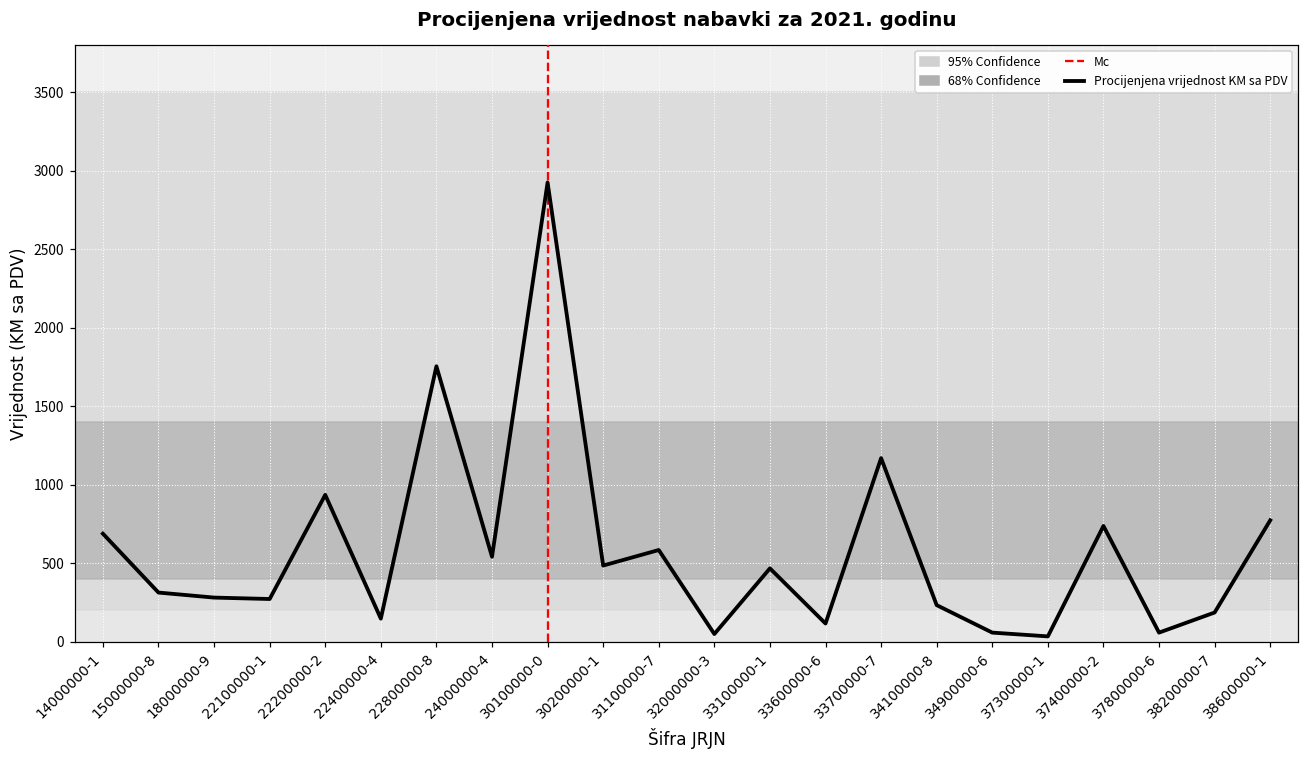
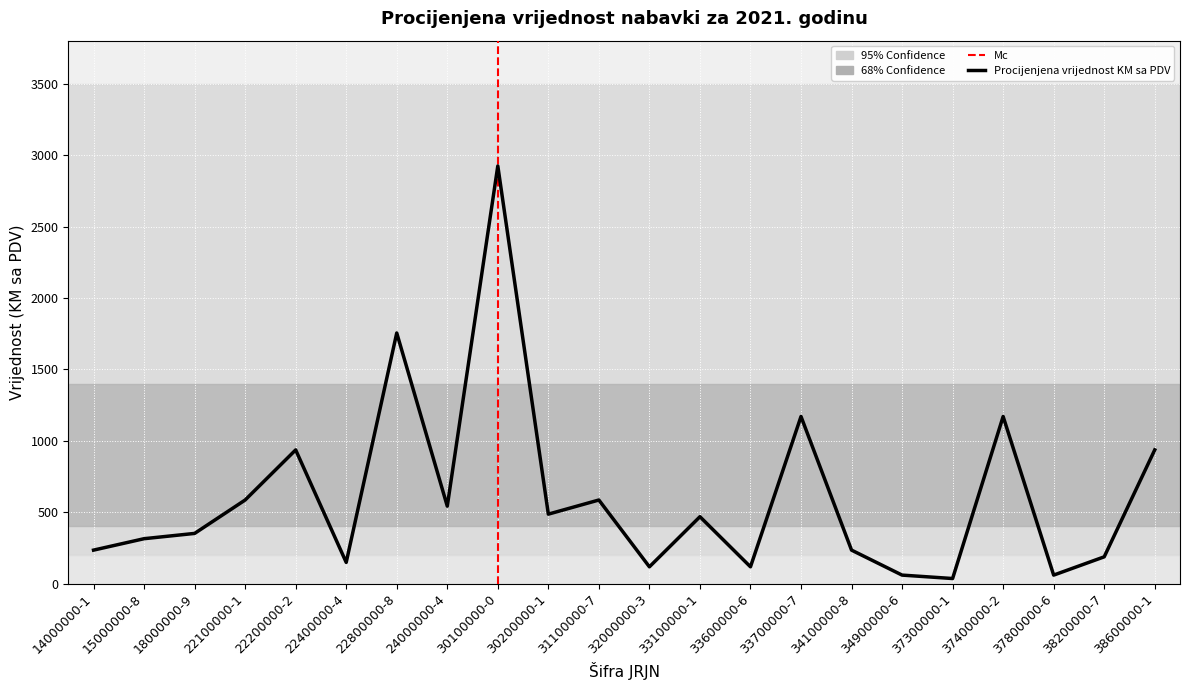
  {
-   "14000000-1": 690,
+   "14000000-1": 230,
    "15000000-8": 310,
-   "18000000-9": 280,
-   "22100000-1": 270,
+   "18000000-9": 350,
+   "22100000-1": 590,
    "22200000-2": 940,
    "22400000-4": 150,
    "22800000-8": 1760,
    "24000000-4": 540,
    "30100000-0": 2930,
    "30200000-1": 490,
    "31100000-7": 590,
-   "32000000-3": 50,
+   "32000000-3": 120,
    "33100000-1": 470,
    "33600000-6": 120,
    "33700000-7": 1170,
    "34100000-8": 230,
    "34900000-6": 60,
    "37300000-1": 40,
-   "37400000-2": 740,
+   "37400000-2": 1170,
    "37800000-6": 60,
    "38200000-7": 190,
-   "38600000-1": 770
+   "38600000-1": 940
  }
